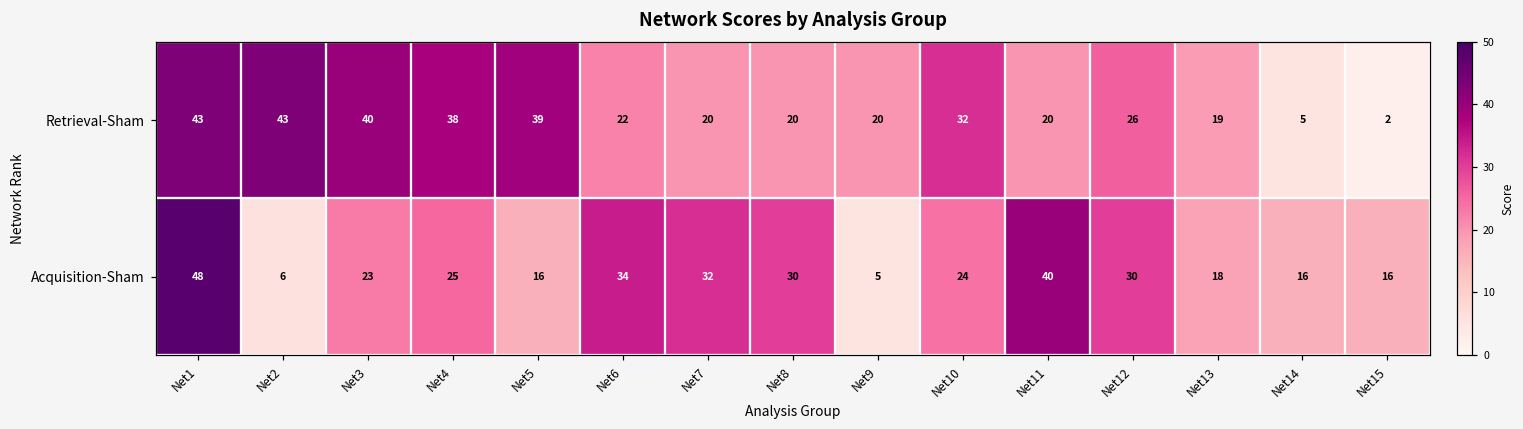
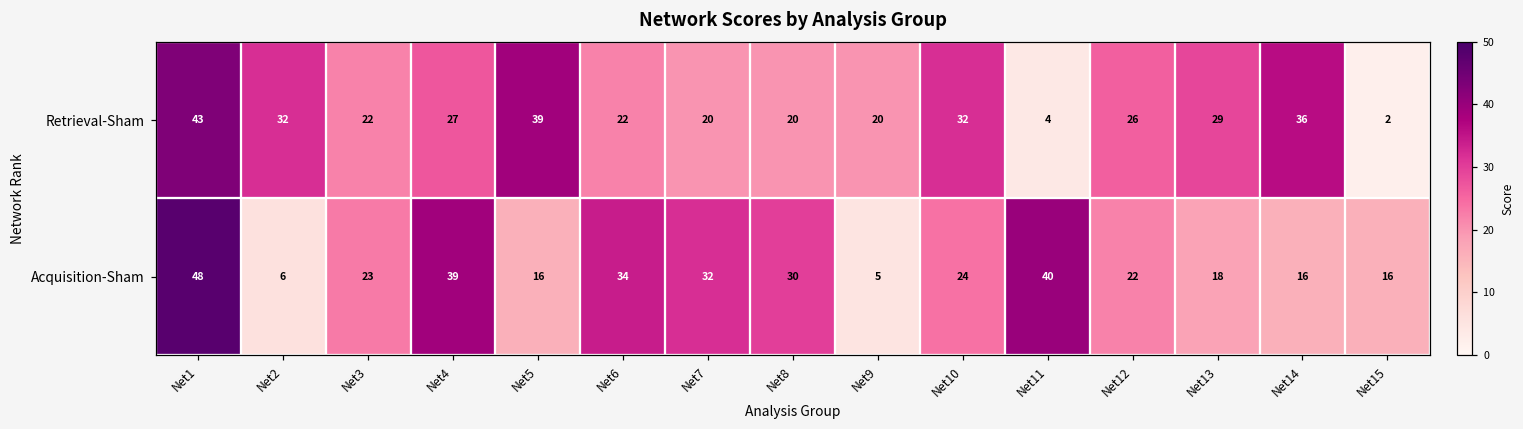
  {
    "Retrieval-Sham": {
      "Net1": 43,
-     "Net2": 43,
-     "Net3": 40,
-     "Net4": 38,
+     "Net2": 32,
+     "Net3": 22,
+     "Net4": 27,
      "Net5": 39,
      "Net6": 22,
      "Net7": 20,
      "Net8": 20,
      "Net9": 20,
      "Net10": 32,
-     "Net11": 20,
+     "Net11": 4,
      "Net12": 26,
-     "Net13": 19,
-     "Net14": 5,
+     "Net13": 29,
+     "Net14": 36,
      "Net15": 2
    },
    "Acquisition-Sham": {
      "Net1": 48,
      "Net2": 6,
      "Net3": 23,
-     "Net4": 25,
+     "Net4": 39,
      "Net5": 16,
      "Net6": 34,
      "Net7": 32,
      "Net8": 30,
      "Net9": 5,
      "Net10": 24,
      "Net11": 40,
-     "Net12": 30,
+     "Net12": 22,
      "Net13": 18,
      "Net14": 16,
      "Net15": 16
    }
  }
